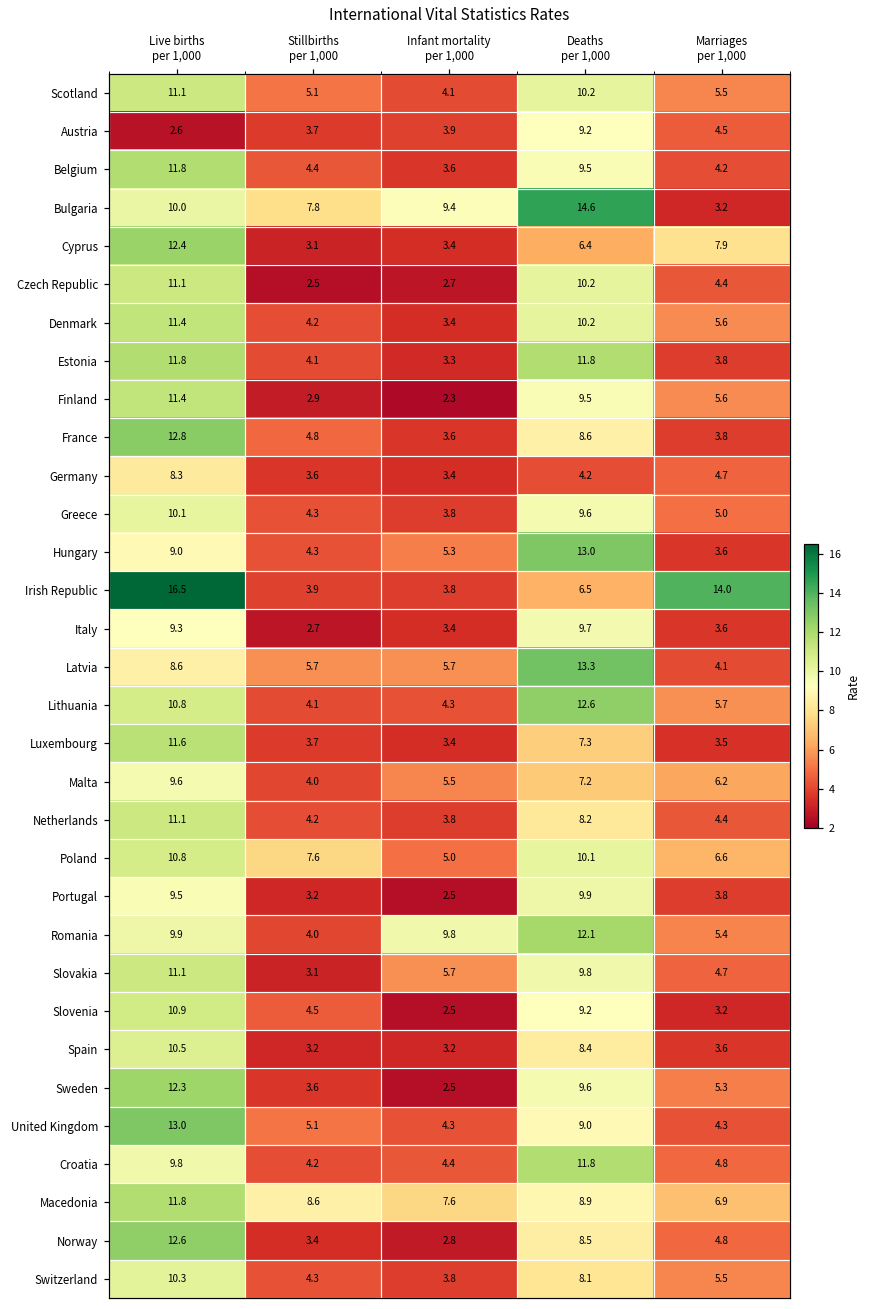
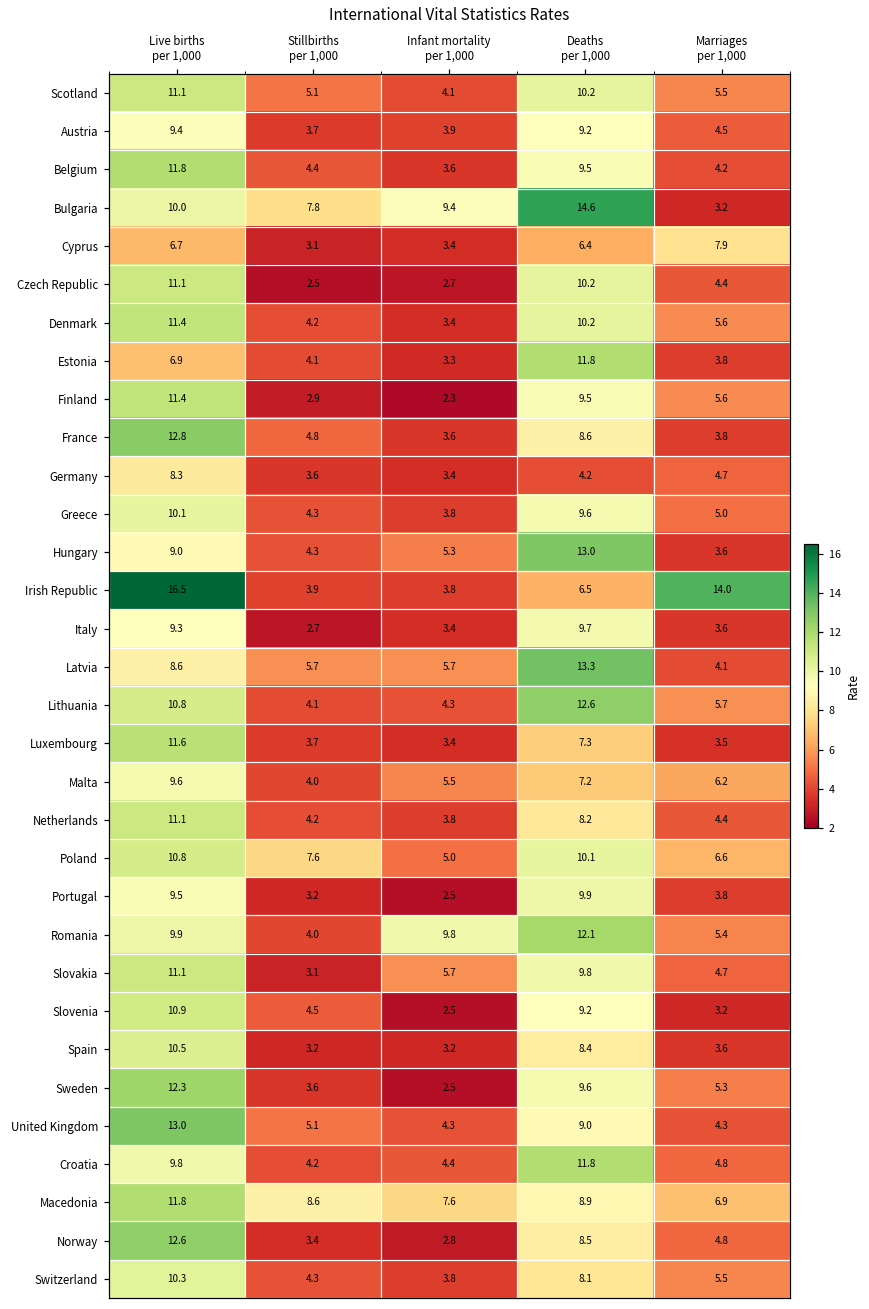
  {
    "Scotland": {
      "Live births per 1,000": 11.1,
      "Stillbirths per 1,000": 5.1,
      "Infant mortality per 1,000": 4.1,
      "Deaths per 1,000": 10.2,
      "Marriages per 1,000": 5.5
    },
    "Austria": {
-     "Live births per 1,000": 2.6,
+     "Live births per 1,000": 9.4,
      "Stillbirths per 1,000": 3.7,
      "Infant mortality per 1,000": 3.9,
      "Deaths per 1,000": 9.2,
      "Marriages per 1,000": 4.5
    },
    "Belgium": {
      "Live births per 1,000": 11.8,
      "Stillbirths per 1,000": 4.4,
      "Infant mortality per 1,000": 3.6,
      "Deaths per 1,000": 9.5,
      "Marriages per 1,000": 4.2
    },
    "Bulgaria": {
      "Live births per 1,000": 10.0,
      "Stillbirths per 1,000": 7.8,
      "Infant mortality per 1,000": 9.4,
      "Deaths per 1,000": 14.6,
      "Marriages per 1,000": 3.2
    },
    "Cyprus": {
-     "Live births per 1,000": 12.4,
+     "Live births per 1,000": 6.7,
      "Stillbirths per 1,000": 3.1,
      "Infant mortality per 1,000": 3.4,
      "Deaths per 1,000": 6.4,
      "Marriages per 1,000": 7.9
    },
    "Czech Republic": {
      "Live births per 1,000": 11.1,
      "Stillbirths per 1,000": 2.5,
      "Infant mortality per 1,000": 2.7,
      "Deaths per 1,000": 10.2,
      "Marriages per 1,000": 4.4
    },
    "Denmark": {
      "Live births per 1,000": 11.4,
      "Stillbirths per 1,000": 4.2,
      "Infant mortality per 1,000": 3.4,
      "Deaths per 1,000": 10.2,
      "Marriages per 1,000": 5.6
    },
    "Estonia": {
-     "Live births per 1,000": 11.8,
+     "Live births per 1,000": 6.9,
      "Stillbirths per 1,000": 4.1,
      "Infant mortality per 1,000": 3.3,
      "Deaths per 1,000": 11.8,
      "Marriages per 1,000": 3.8
    },
    "Finland": {
      "Live births per 1,000": 11.4,
      "Stillbirths per 1,000": 2.9,
      "Infant mortality per 1,000": 2.3,
      "Deaths per 1,000": 9.5,
      "Marriages per 1,000": 5.6
    },
    "France": {
      "Live births per 1,000": 12.8,
      "Stillbirths per 1,000": 4.8,
      "Infant mortality per 1,000": 3.6,
      "Deaths per 1,000": 8.6,
      "Marriages per 1,000": 3.8
    },
    "Germany": {
      "Live births per 1,000": 8.3,
      "Stillbirths per 1,000": 3.6,
      "Infant mortality per 1,000": 3.4,
      "Deaths per 1,000": 4.2,
      "Marriages per 1,000": 4.7
    },
    "Greece": {
      "Live births per 1,000": 10.1,
      "Stillbirths per 1,000": 4.3,
      "Infant mortality per 1,000": 3.8,
      "Deaths per 1,000": 9.6,
      "Marriages per 1,000": 5.0
    },
    "Hungary": {
      "Live births per 1,000": 9.0,
      "Stillbirths per 1,000": 4.3,
      "Infant mortality per 1,000": 5.3,
      "Deaths per 1,000": 13.0,
      "Marriages per 1,000": 3.6
    },
    "Irish Republic": {
      "Live births per 1,000": 16.5,
      "Stillbirths per 1,000": 3.9,
      "Infant mortality per 1,000": 3.8,
      "Deaths per 1,000": 6.5,
      "Marriages per 1,000": 14.0
    },
    "Italy": {
      "Live births per 1,000": 9.3,
      "Stillbirths per 1,000": 2.7,
      "Infant mortality per 1,000": 3.4,
      "Deaths per 1,000": 9.7,
      "Marriages per 1,000": 3.6
    },
    "Latvia": {
      "Live births per 1,000": 8.6,
      "Stillbirths per 1,000": 5.7,
      "Infant mortality per 1,000": 5.7,
      "Deaths per 1,000": 13.3,
      "Marriages per 1,000": 4.1
    },
    "Lithuania": {
      "Live births per 1,000": 10.8,
      "Stillbirths per 1,000": 4.1,
      "Infant mortality per 1,000": 4.3,
      "Deaths per 1,000": 12.6,
      "Marriages per 1,000": 5.7
    },
    "Luxembourg": {
      "Live births per 1,000": 11.6,
      "Stillbirths per 1,000": 3.7,
      "Infant mortality per 1,000": 3.4,
      "Deaths per 1,000": 7.3,
      "Marriages per 1,000": 3.5
    },
    "Malta": {
      "Live births per 1,000": 9.6,
      "Stillbirths per 1,000": 4.0,
      "Infant mortality per 1,000": 5.5,
      "Deaths per 1,000": 7.2,
      "Marriages per 1,000": 6.2
    },
    "Netherlands": {
      "Live births per 1,000": 11.1,
      "Stillbirths per 1,000": 4.2,
      "Infant mortality per 1,000": 3.8,
      "Deaths per 1,000": 8.2,
      "Marriages per 1,000": 4.4
    },
    "Poland": {
      "Live births per 1,000": 10.8,
      "Stillbirths per 1,000": 7.6,
      "Infant mortality per 1,000": 5.0,
      "Deaths per 1,000": 10.1,
      "Marriages per 1,000": 6.6
    },
    "Portugal": {
      "Live births per 1,000": 9.5,
      "Stillbirths per 1,000": 3.2,
      "Infant mortality per 1,000": 2.5,
      "Deaths per 1,000": 9.9,
      "Marriages per 1,000": 3.8
    },
    "Romania": {
      "Live births per 1,000": 9.9,
      "Stillbirths per 1,000": 4.0,
      "Infant mortality per 1,000": 9.8,
      "Deaths per 1,000": 12.1,
      "Marriages per 1,000": 5.4
    },
    "Slovakia": {
      "Live births per 1,000": 11.1,
      "Stillbirths per 1,000": 3.1,
      "Infant mortality per 1,000": 5.7,
      "Deaths per 1,000": 9.8,
      "Marriages per 1,000": 4.7
    },
    "Slovenia": {
      "Live births per 1,000": 10.9,
      "Stillbirths per 1,000": 4.5,
      "Infant mortality per 1,000": 2.5,
      "Deaths per 1,000": 9.2,
      "Marriages per 1,000": 3.2
    },
    "Spain": {
      "Live births per 1,000": 10.5,
      "Stillbirths per 1,000": 3.2,
      "Infant mortality per 1,000": 3.2,
      "Deaths per 1,000": 8.4,
      "Marriages per 1,000": 3.6
    },
    "Sweden": {
      "Live births per 1,000": 12.3,
      "Stillbirths per 1,000": 3.6,
      "Infant mortality per 1,000": 2.5,
      "Deaths per 1,000": 9.6,
      "Marriages per 1,000": 5.3
    },
    "United Kingdom": {
      "Live births per 1,000": 13.0,
      "Stillbirths per 1,000": 5.1,
      "Infant mortality per 1,000": 4.3,
      "Deaths per 1,000": 9.0,
      "Marriages per 1,000": 4.3
    },
    "Croatia": {
      "Live births per 1,000": 9.8,
      "Stillbirths per 1,000": 4.2,
      "Infant mortality per 1,000": 4.4,
      "Deaths per 1,000": 11.8,
      "Marriages per 1,000": 4.8
    },
    "Macedonia": {
      "Live births per 1,000": 11.8,
      "Stillbirths per 1,000": 8.6,
      "Infant mortality per 1,000": 7.6,
      "Deaths per 1,000": 8.9,
      "Marriages per 1,000": 6.9
    },
    "Norway": {
      "Live births per 1,000": 12.6,
      "Stillbirths per 1,000": 3.4,
      "Infant mortality per 1,000": 2.8,
      "Deaths per 1,000": 8.5,
      "Marriages per 1,000": 4.8
    },
    "Switzerland": {
      "Live births per 1,000": 10.3,
      "Stillbirths per 1,000": 4.3,
      "Infant mortality per 1,000": 3.8,
      "Deaths per 1,000": 8.1,
      "Marriages per 1,000": 5.5
    }
  }
